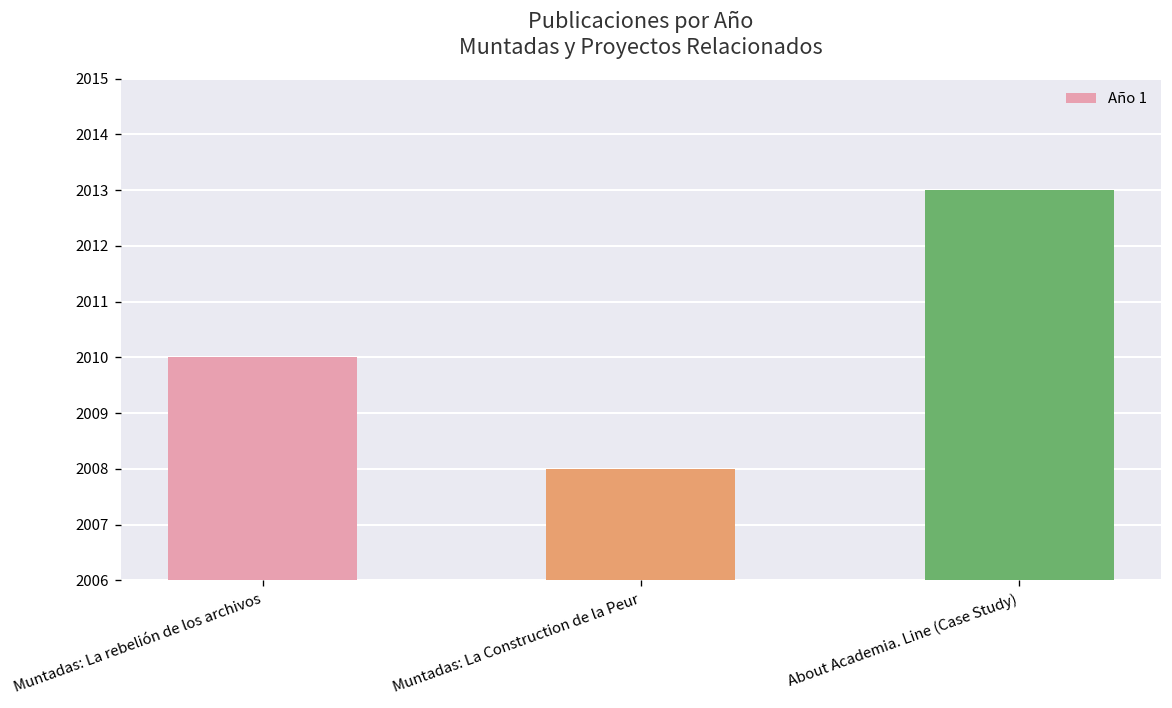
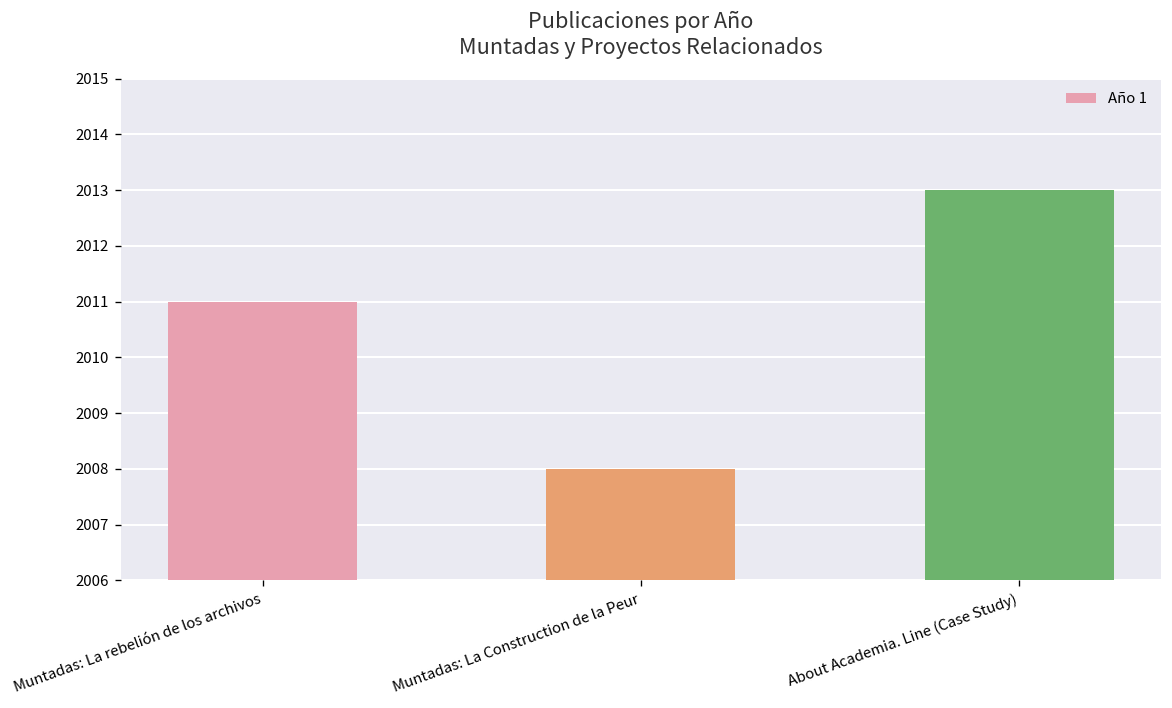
  {
-   "Muntadas: La rebelión de los archivos": 2010,
+   "Muntadas: La rebelión de los archivos": 2011,
    "Muntadas: La Construction de la Peur": 2008,
    "About Academia. Line (Case Study)": 2013
  }
